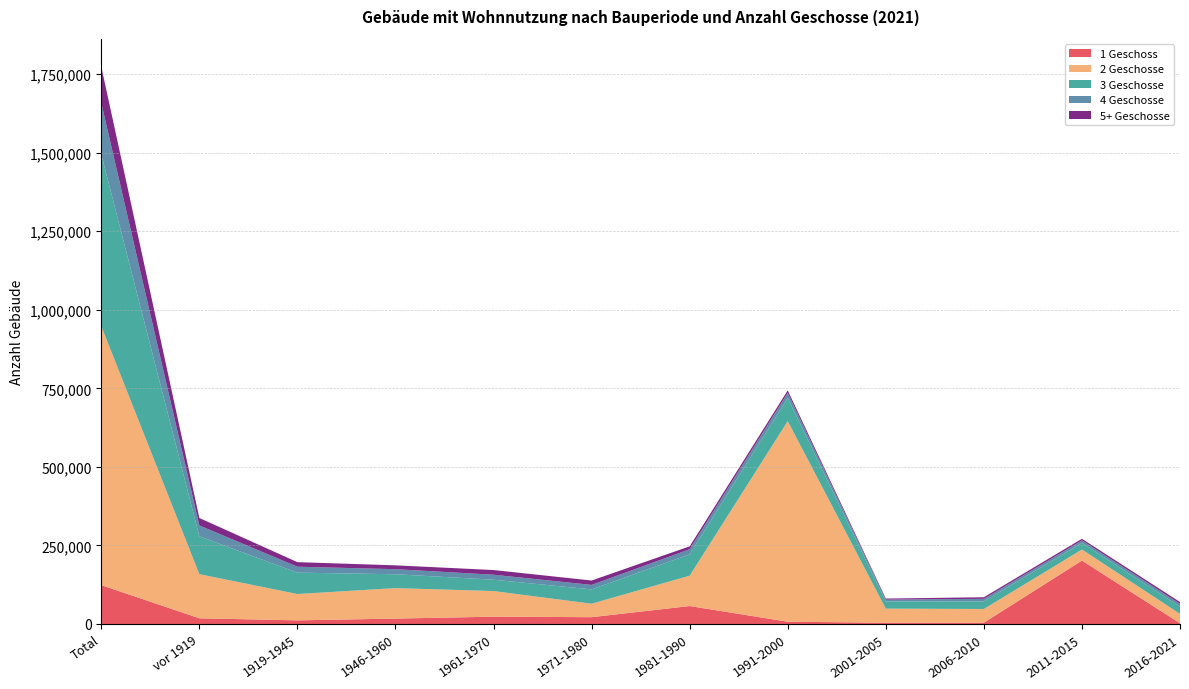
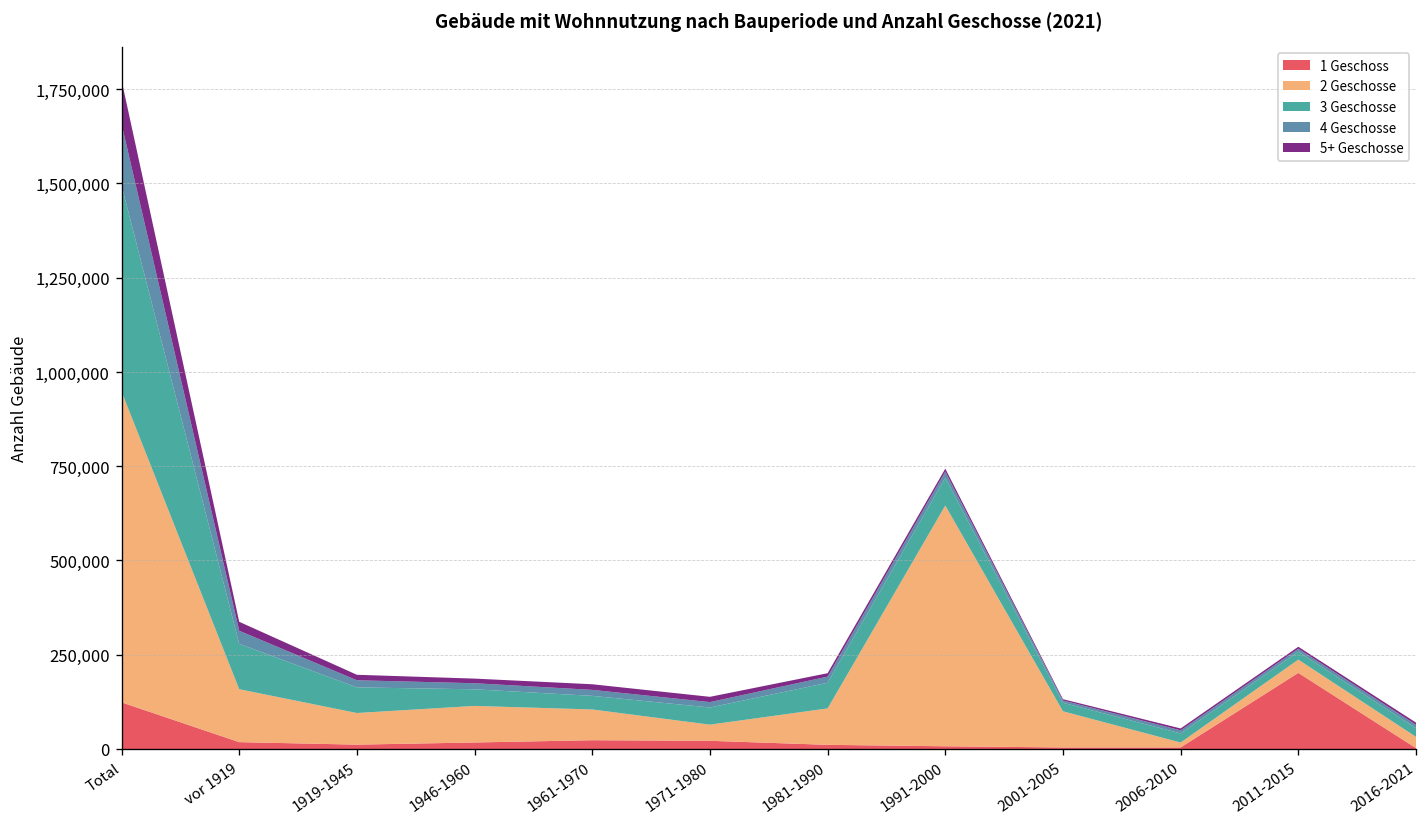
  {
    "1 Geschoss": {
      "Total": "120,000",
      "vor 1919": "20,000",
      "1919-1945": "10,000",
      "1946-1960": "20,000",
      "1961-1970": "20,000",
      "1971-1980": "20,000",
-     "1981-1990": "60,000",
+     "1981-1990": "10,000",
      "2011-2015": "200,000"
    },
    "2 Geschosse": {
      "Total": "820,000",
      "vor 1919": "140,000",
      "1919-1945": "80,000",
      "1946-1960": "100,000",
      "1961-1970": "80,000",
      "1971-1980": "40,000",
      "1981-1990": "100,000",
      "1991-2000": "640,000",
-     "2001-2005": "40,000",
-     "2006-2010": "40,000",
+     "2001-2005": "100,000",
+     "2006-2010": "10,000",
      "2011-2015": "40,000",
      "2016-2021": "30,000"
    },
    "5+ Geschosse": {
      "Total": "120,000",
      "vor 1919": "20,000",
      "1919-1945": "10,000",
      "1946-1960": "10,000",
      "1961-1970": "10,000",
      "1971-1980": "10,000",
      "1981-1990": "10,000"
    }
  }
